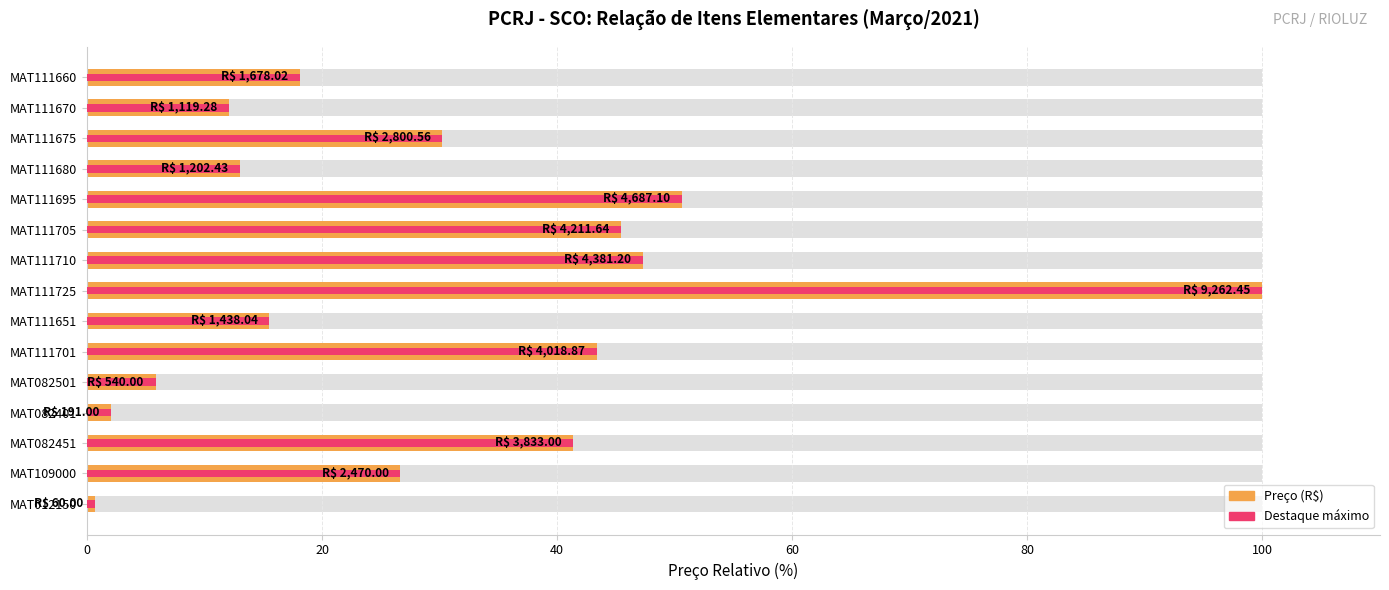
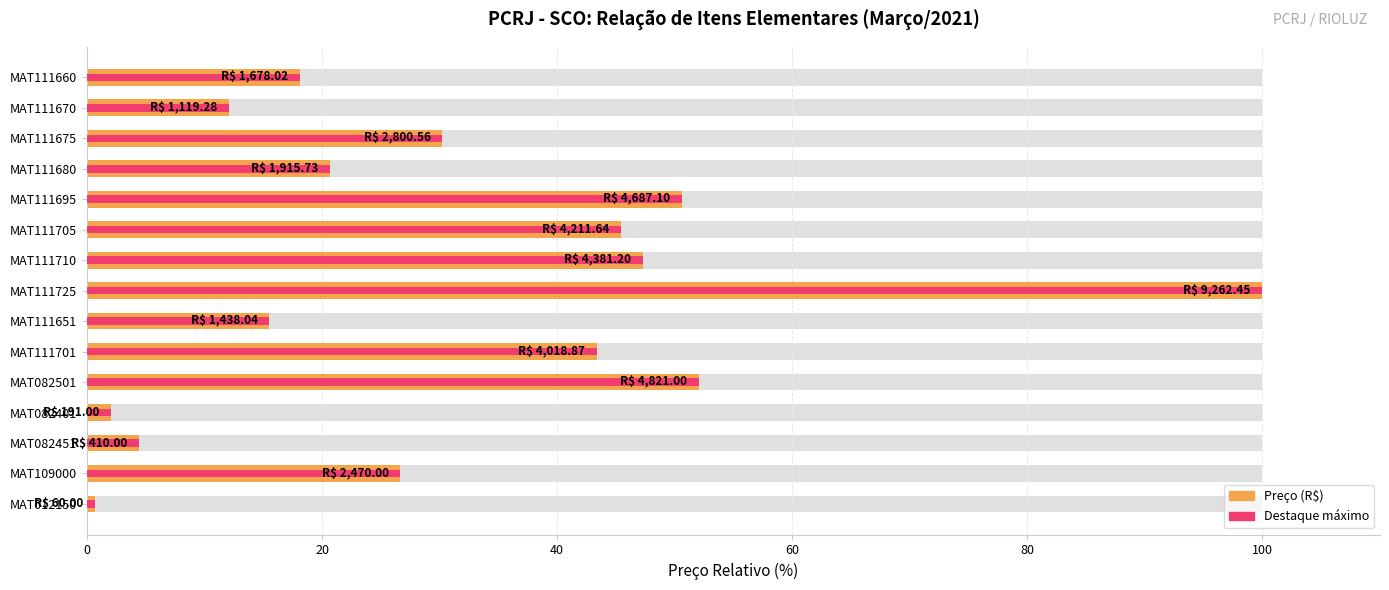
  {
    "Preço (R$)": {
-     "MAT111680": "1,202.43",
-     "MAT082501": "540.00",
-     "MAT082451": "3,833.00"
+     "MAT111680": "1,915.73",
+     "MAT082501": "4,821.00",
+     "MAT082451": "410.00"
    }
  }
